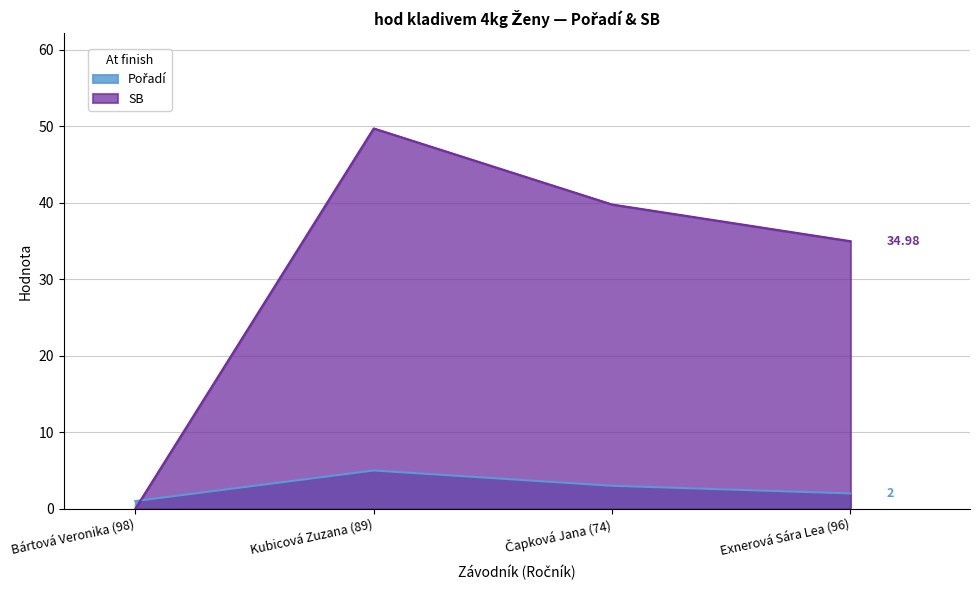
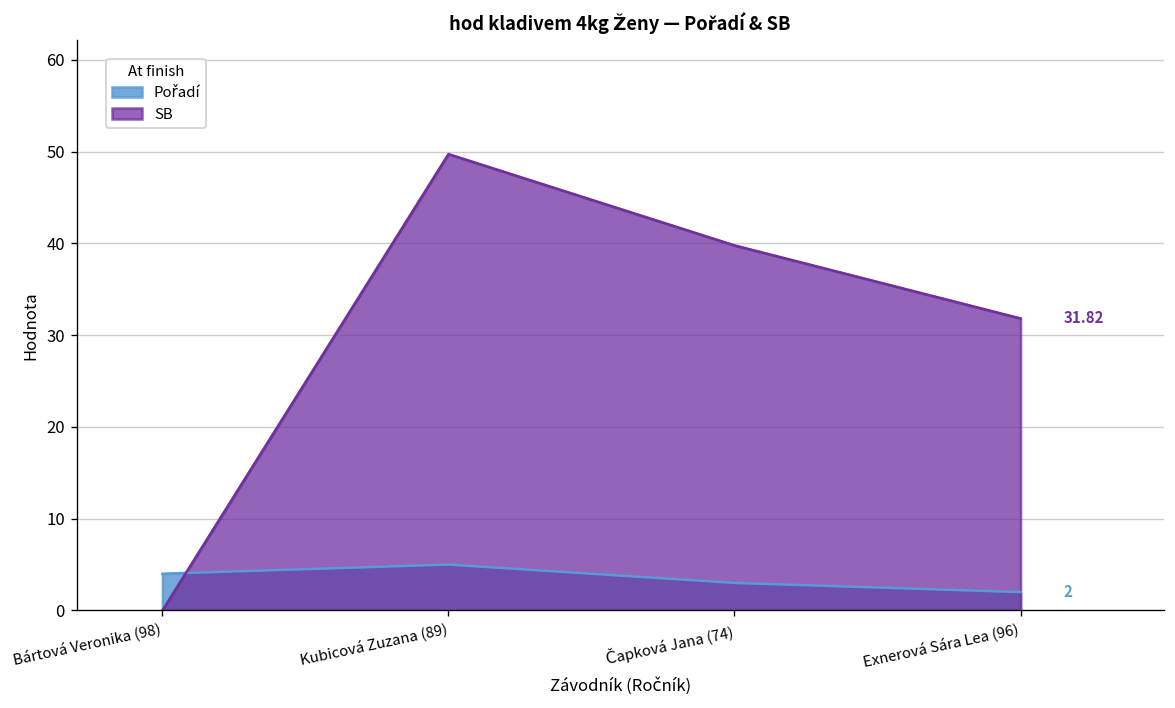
  {
    "Pořadí": {
-     "Bártová Veronika (98)": 1,
+     "Bártová Veronika (98)": 4,
      "Kubicová Zuzana (89)": 5,
      "Čapková Jana (74)": 3
    },
    "SB": {
-     "Exnerová Sára Lea (96)": 34.98
+     "Exnerová Sára Lea (96)": 31.82
    }
  }
